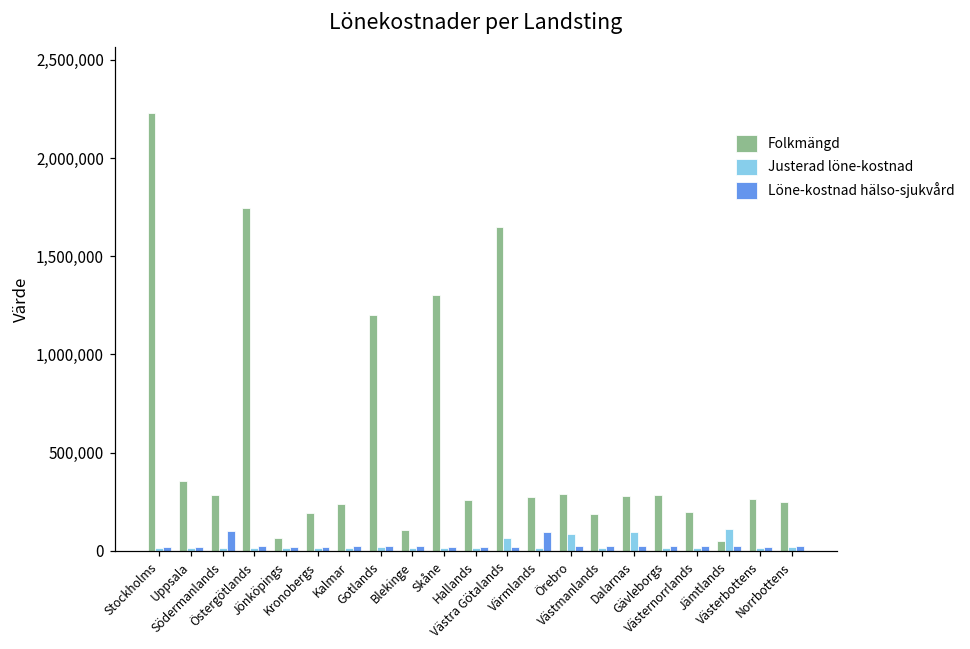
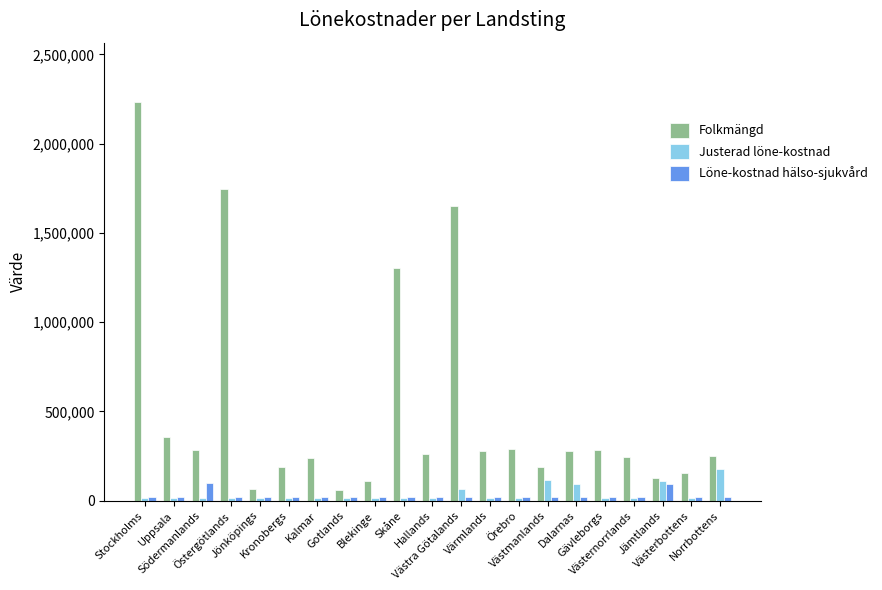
  {
    "Folkmängd": {
      "Stockholms": "2,230,000",
      "Uppsala": "350,000",
      "Södermanlands": "280,000",
      "Östergötlands": "1,740,000",
      "Jönköpings": "70,000",
      "Kronobergs": "190,000",
      "Kalmar": "240,000",
-     "Gotlands": "1,200,000",
+     "Gotlands": "60,000",
      "Blekinge": "110,000",
      "Skåne": "1,300,000",
      "Hallands": "260,000",
      "Västra Götalands": "1,650,000",
      "Värmlands": "280,000",
      "Örebro": "290,000",
      "Västmanlands": "190,000",
      "Dalarnas": "280,000",
      "Gävleborgs": "280,000",
-     "Västernorrlands": "200,000",
-     "Jämtlands": "50,000",
-     "Västerbottens": "260,000",
+     "Västernorrlands": "240,000",
+     "Jämtlands": "130,000",
+     "Västerbottens": "150,000",
      "Norrbottens": "250,000"
    },
    "Justerad löne-kostnad": {
      "Stockholms": "10,000",
      "Uppsala": "10,000",
      "Södermanlands": "20,000",
      "Östergötlands": "20,000",
      "Jönköpings": "20,000",
      "Kronobergs": "20,000",
      "Kalmar": "20,000",
      "Gotlands": "20,000",
      "Blekinge": "20,000",
      "Skåne": "20,000",
      "Hallands": "20,000",
      "Västra Götalands": "70,000",
      "Värmlands": "20,000",
-     "Örebro": "90,000",
-     "Västmanlands": "20,000",
+     "Örebro": "20,000",
+     "Västmanlands": "120,000",
      "Dalarnas": "90,000",
      "Gävleborgs": "20,000",
      "Västernorrlands": "20,000",
      "Jämtlands": "110,000",
      "Västerbottens": "20,000",
-     "Norrbottens": "20,000"
+     "Norrbottens": "180,000"
    },
    "Löne-kostnad hälso-sjukvård": {
      "Stockholms": "20,000",
      "Uppsala": "20,000",
      "Södermanlands": "100,000",
      "Östergötlands": "20,000",
      "Jönköpings": "20,000",
      "Kronobergs": "20,000",
      "Kalmar": "20,000",
      "Gotlands": "20,000",
      "Blekinge": "20,000",
      "Skåne": "20,000",
      "Hallands": "20,000",
      "Västra Götalands": "20,000",
-     "Värmlands": "90,000",
+     "Värmlands": "20,000",
      "Örebro": "20,000",
      "Västmanlands": "20,000",
      "Dalarnas": "20,000",
      "Gävleborgs": "20,000",
      "Västernorrlands": "20,000",
-     "Jämtlands": "20,000",
+     "Jämtlands": "90,000",
      "Västerbottens": "20,000",
      "Norrbottens": "20,000"
    }
  }
